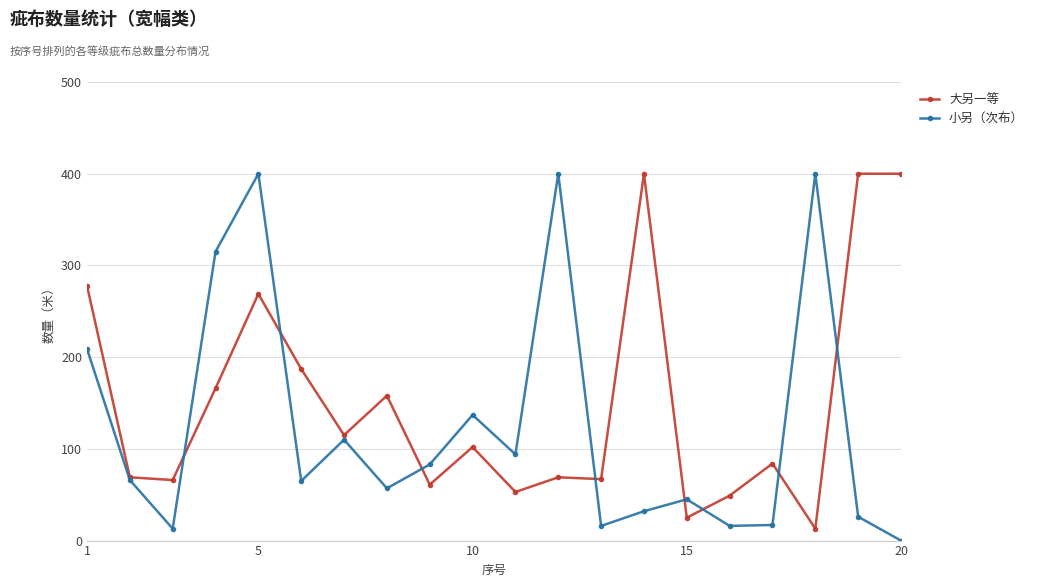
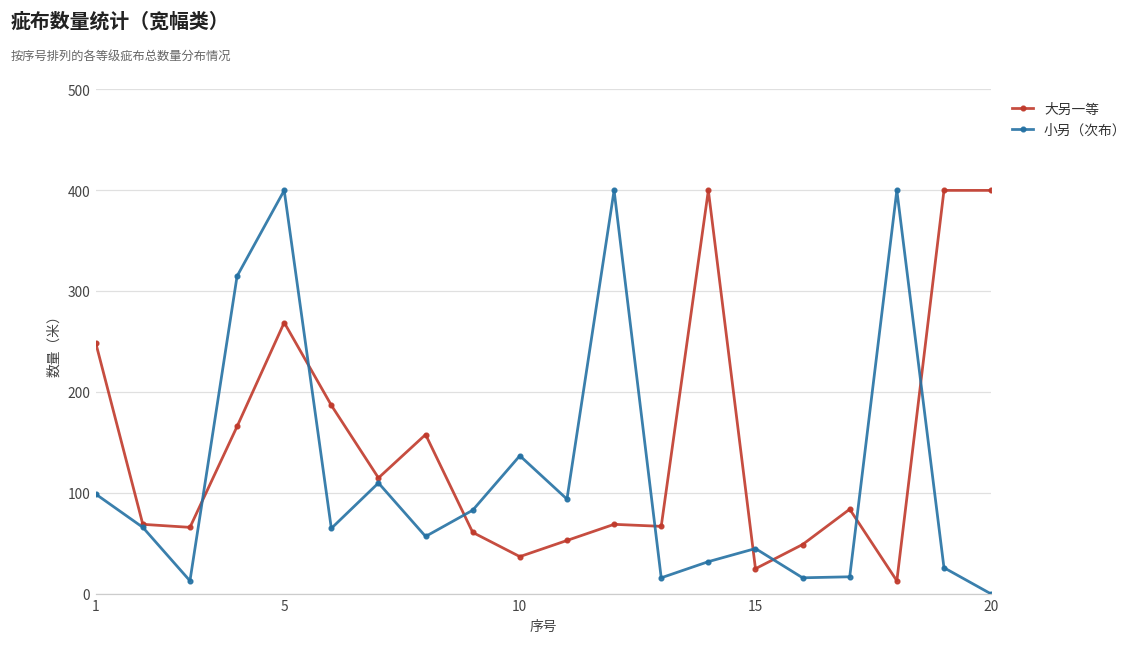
  {
    "大另一等": {
-     "1": 280,
+     "1": 250,
      "5": 270,
-     "10": 100,
+     "10": 40,
      "15": 30,
      "20": 400
    },
    "小另（次布）": {
-     "1": 210,
+     "1": 100,
      "5": 400,
      "10": 140,
      "15": 50,
      "20": 0
    }
  }
